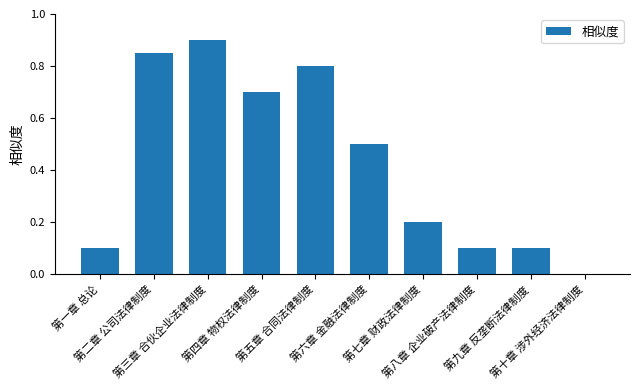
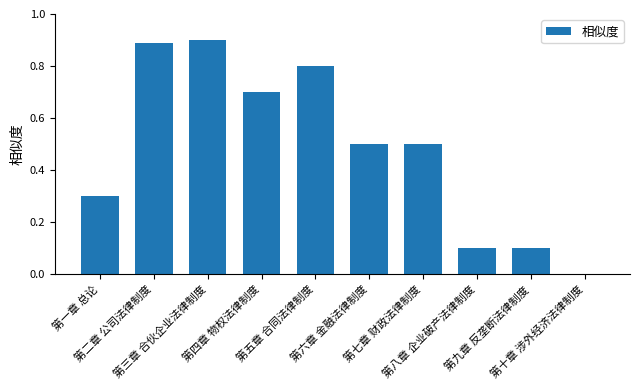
  {
-   "第一章 总论": 0.1,
-   "第二章 公司法律制度": 0.85,
+   "第一章 总论": 0.3,
+   "第二章 公司法律制度": 0.89,
    "第三章 合伙企业法律制度": 0.90,
    "第四章 物权法律制度": 0.70,
    "第五章 合同法律制度": 0.80,
    "第六章 金融法律制度": 0.50,
-   "第七章 财政法律制度": 0.2,
+   "第七章 财政法律制度": 0.5,
    "第八章 企业破产法律制度": 0.10,
    "第九章 反垄断法律制度": 0.10,
    "第十章 涉外经济法律制度": 0.00
  }
